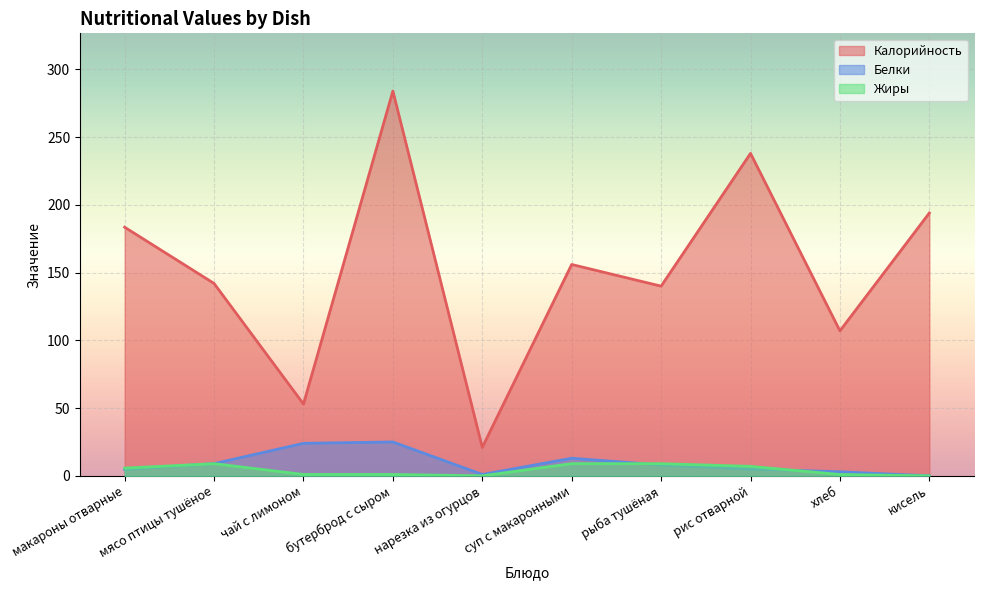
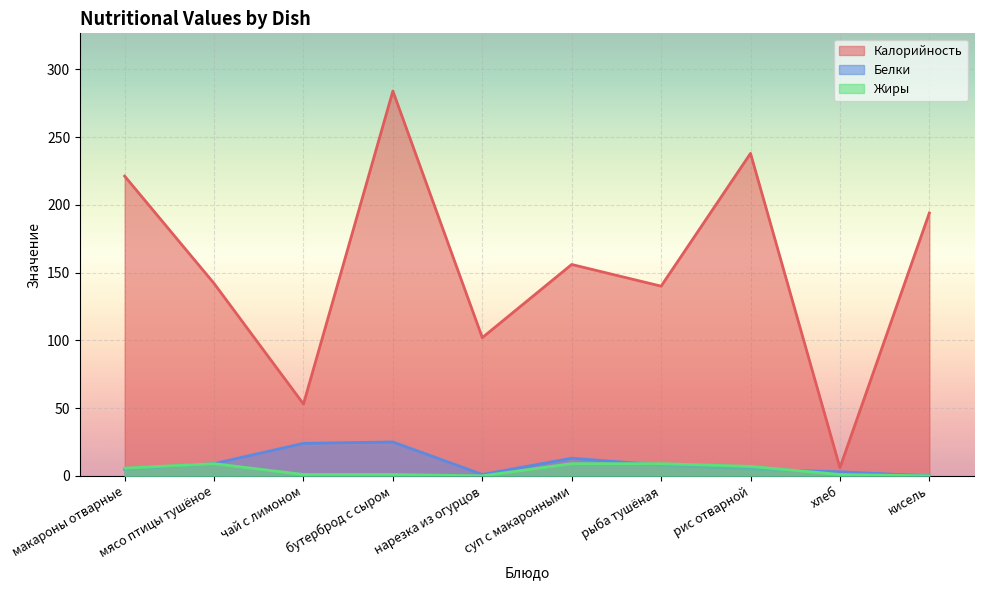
  {
    "Калорийность": {
-     "макароны отварные": 184,
+     "макароны отварные": 221,
      "мясо птицы тушёное": 142,
      "чай с лимоном": 53,
      "бутерброд с сыром": 284,
-     "нарезка из огурцов": 21,
+     "нарезка из огурцов": 102,
      "суп с макаронными": 156,
      "рыба тушёная": 140,
      "рис отварной": 238,
-     "хлеб": 107,
+     "хлеб": 6,
      "кисель": 194
    },
    "Белки": {
      "чай с лимоном": 24,
      "бутерброд с сыром": 25,
      "суп с макаронными": 13,
      "рис отварной": 5,
      "хлеб": 3
    },
    "Жиры": {
      "чай с лимоном": 1,
      "бутерброд с сыром": 1,
      "суп с макаронными": 9,
      "рис отварной": 7,
      "хлеб": 1
    }
  }
